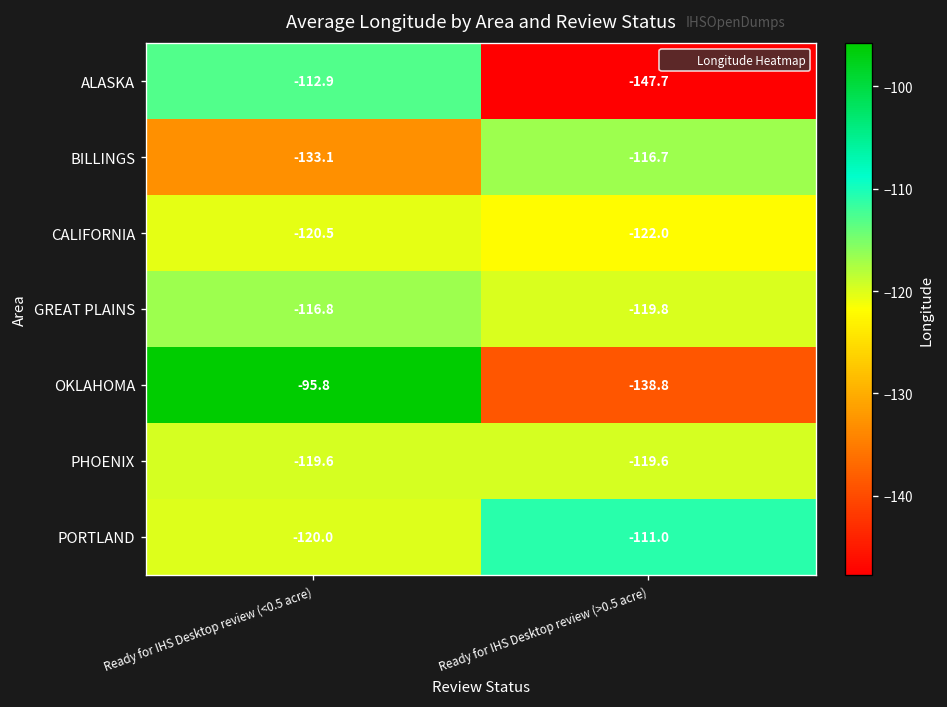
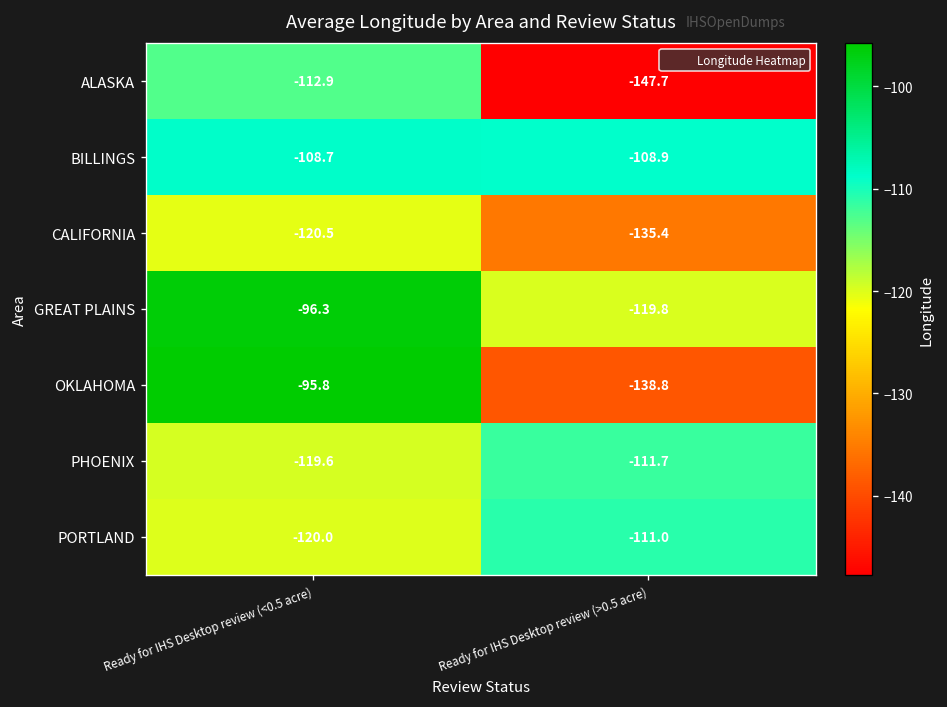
  {
    "ALASKA": {
      "Ready for IHS Desktop review (<0.5 acre)": -112.9,
      "Ready for IHS Desktop review (>0.5 acre)": -147.7
    },
    "BILLINGS": {
-     "Ready for IHS Desktop review (<0.5 acre)": -133.1,
-     "Ready for IHS Desktop review (>0.5 acre)": -116.7
+     "Ready for IHS Desktop review (<0.5 acre)": -108.7,
+     "Ready for IHS Desktop review (>0.5 acre)": -108.9
    },
    "CALIFORNIA": {
      "Ready for IHS Desktop review (<0.5 acre)": -120.5,
-     "Ready for IHS Desktop review (>0.5 acre)": -122.0
+     "Ready for IHS Desktop review (>0.5 acre)": -135.4
    },
    "GREAT PLAINS": {
-     "Ready for IHS Desktop review (<0.5 acre)": -116.8,
+     "Ready for IHS Desktop review (<0.5 acre)": -96.3,
      "Ready for IHS Desktop review (>0.5 acre)": -119.8
    },
    "OKLAHOMA": {
      "Ready for IHS Desktop review (<0.5 acre)": -95.8,
      "Ready for IHS Desktop review (>0.5 acre)": -138.8
    },
    "PHOENIX": {
      "Ready for IHS Desktop review (<0.5 acre)": -119.6,
-     "Ready for IHS Desktop review (>0.5 acre)": -119.6
+     "Ready for IHS Desktop review (>0.5 acre)": -111.7
    },
    "PORTLAND": {
      "Ready for IHS Desktop review (<0.5 acre)": -120.0,
      "Ready for IHS Desktop review (>0.5 acre)": -111.0
    }
  }
